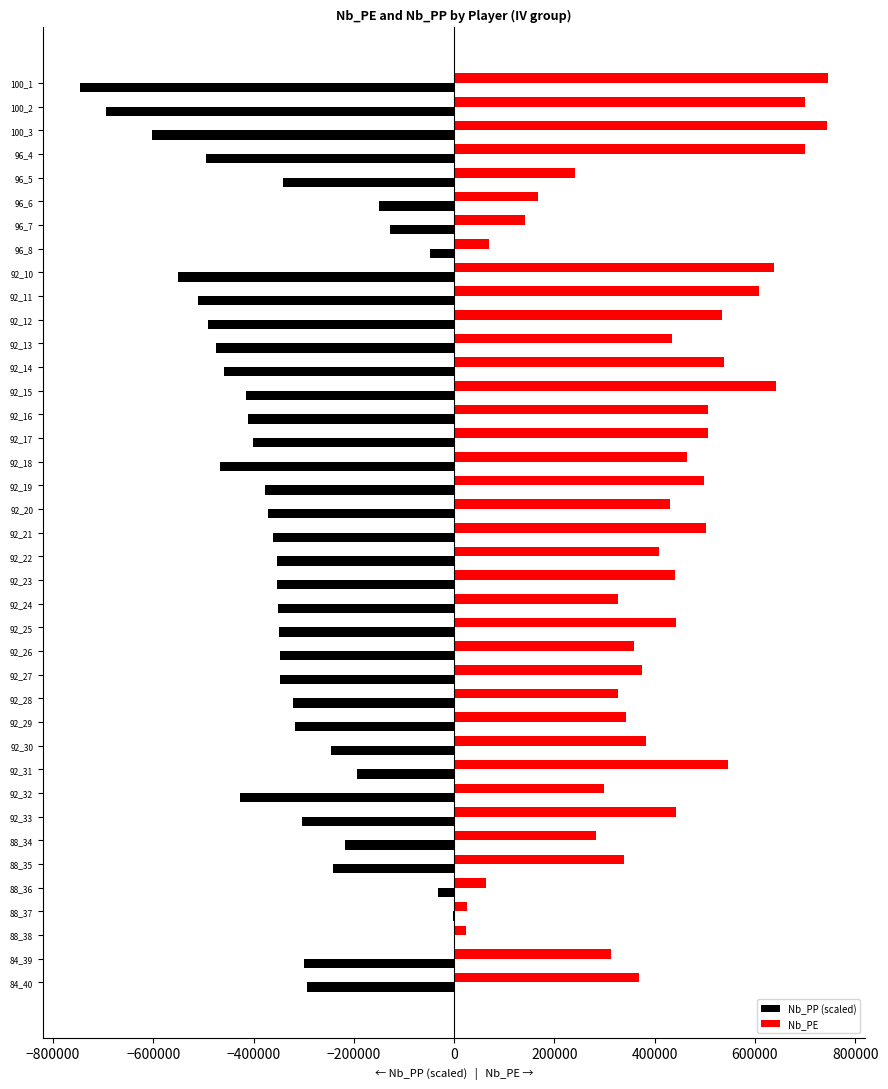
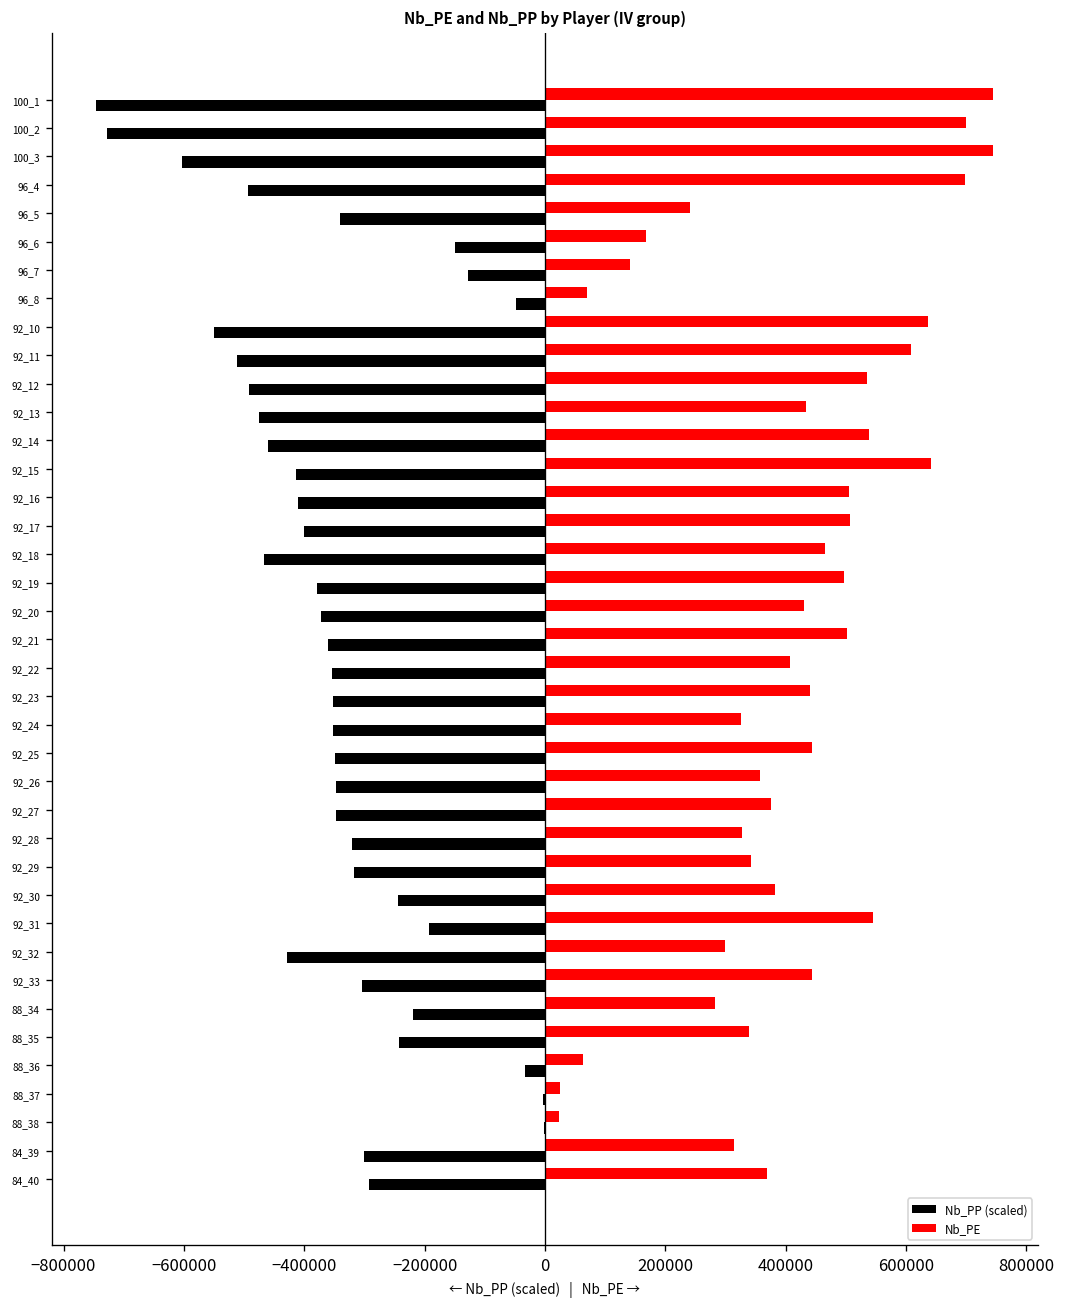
  {
    "Nb_PP (scaled)": {
      "100_1": -750000,
-     "100_2": -690000,
+     "100_2": -730000,
      "100_3": -600000,
      "96_4": -490000,
      "96_5": -340000,
      "96_6": -150000,
      "96_7": -130000,
      "96_8": -50000,
      "92_10": -550000,
      "92_11": -510000,
      "92_12": -490000,
      "92_13": -480000,
      "92_14": -460000,
      "92_15": -410000,
      "92_16": -410000,
      "92_17": -400000,
      "92_18": -470000,
      "92_19": -380000,
      "92_20": -370000,
      "92_21": -360000,
      "92_22": -350000,
      "92_23": -350000,
      "92_24": -350000,
      "92_25": -350000,
      "92_26": -350000,
      "92_27": -350000,
      "92_28": -320000,
      "92_29": -320000,
      "92_30": -240000,
      "92_31": -190000,
      "92_32": -430000,
      "92_33": -300000,
      "88_34": -220000,
      "88_35": -240000,
      "88_36": -30000,
      "84_39": -300000,
      "84_40": -290000
    },
    "Nb_PE": {
      "100_1": 750000,
      "100_2": 700000,
      "100_3": 740000,
      "96_4": 700000,
      "96_5": 240000,
      "96_6": 170000,
      "96_7": 140000,
      "96_8": 70000,
      "92_10": 640000,
      "92_11": 610000,
      "92_12": 540000,
      "92_13": 430000,
      "92_14": 540000,
      "92_15": 640000,
      "92_16": 510000,
      "92_17": 510000,
      "92_18": 460000,
      "92_19": 500000,
      "92_20": 430000,
      "92_21": 500000,
      "92_22": 410000,
      "92_23": 440000,
      "92_24": 330000,
      "92_25": 440000,
      "92_26": 360000,
      "92_27": 370000,
      "92_28": 330000,
      "92_29": 340000,
      "92_30": 380000,
      "92_31": 550000,
      "92_32": 300000,
      "92_33": 440000,
      "88_34": 280000,
      "88_35": 340000,
      "88_36": 60000,
      "88_37": 30000,
      "88_38": 20000,
      "84_39": 310000,
      "84_40": 370000
    }
  }
